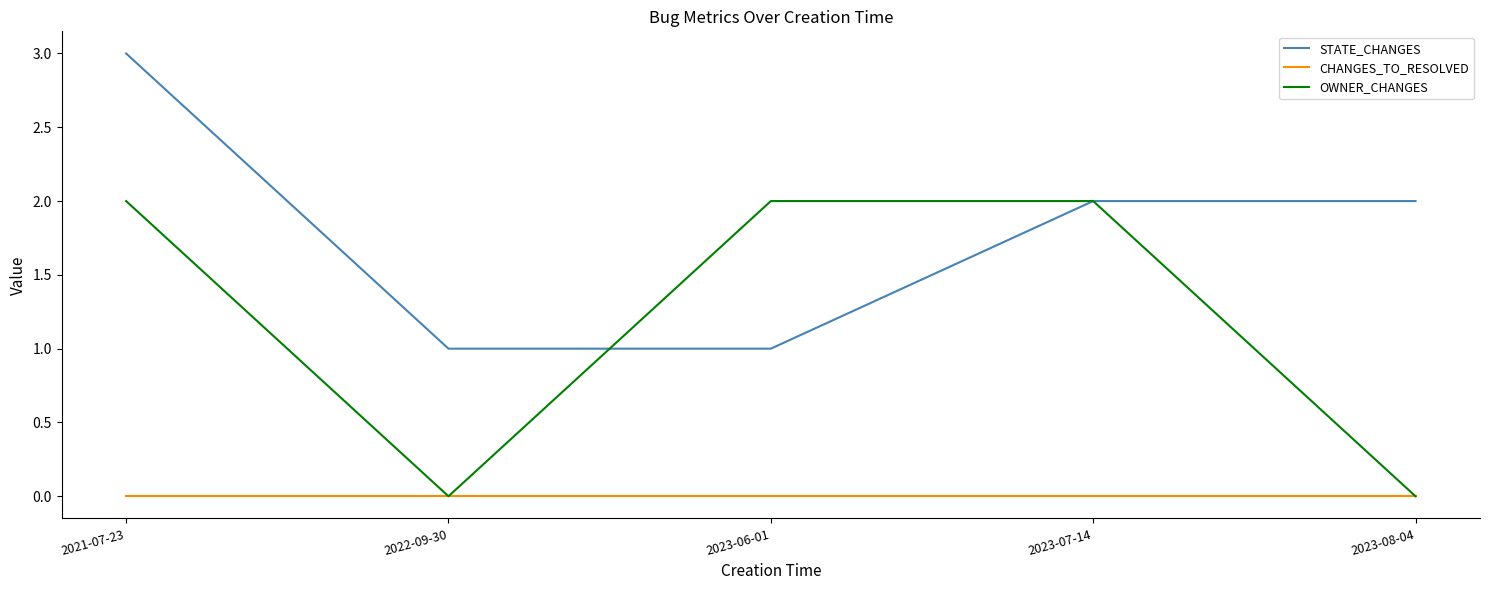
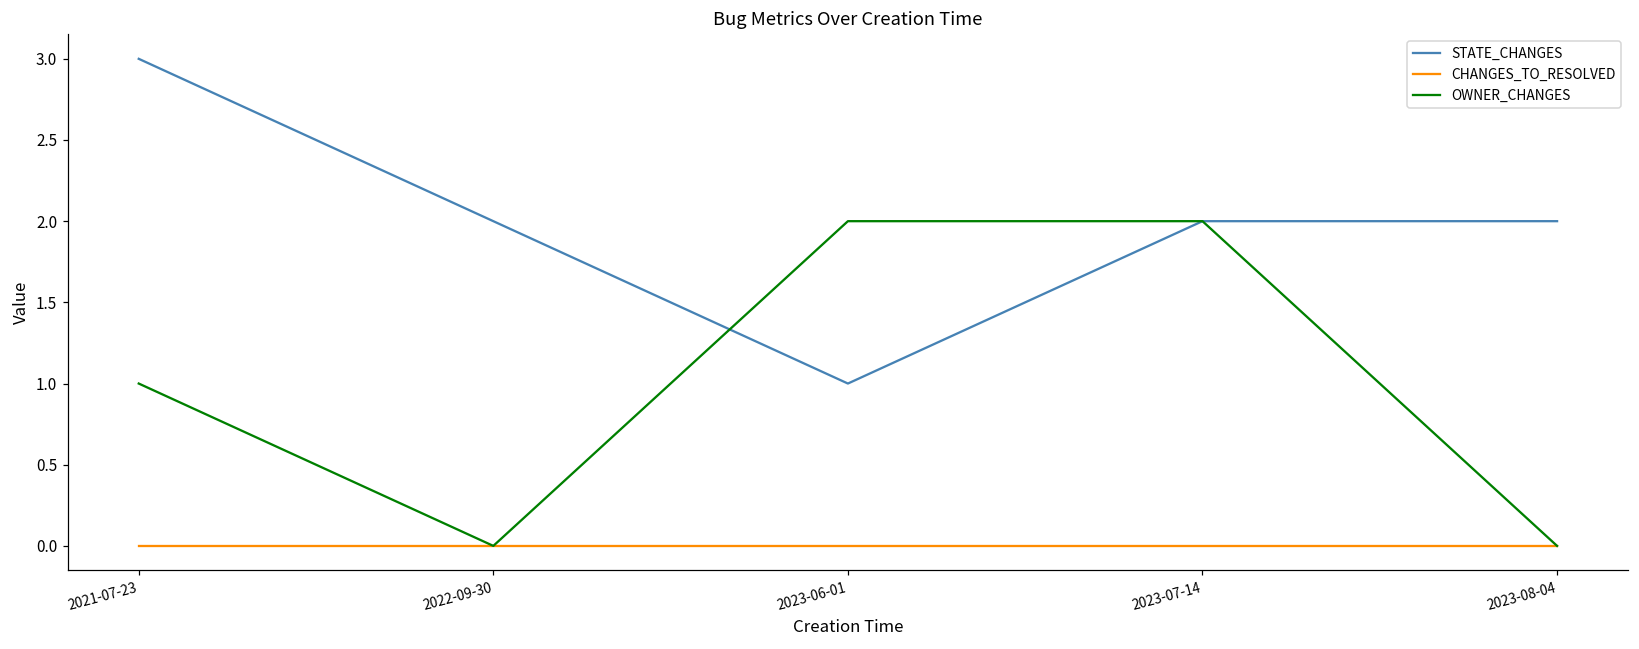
  {
    "STATE_CHANGES": {
      "2021-07-23": 3,
-     "2022-09-30": 1,
+     "2022-09-30": 2,
      "2023-06-01": 1,
      "2023-08-04": 2
    },
    "CHANGES_TO_RESOLVED": {
      "2021-07-23": 0,
      "2023-06-01": 0,
      "2023-07-14": 0
    },
    "OWNER_CHANGES": {
-     "2021-07-23": 2,
+     "2021-07-23": 1,
      "2023-06-01": 2
    }
  }
